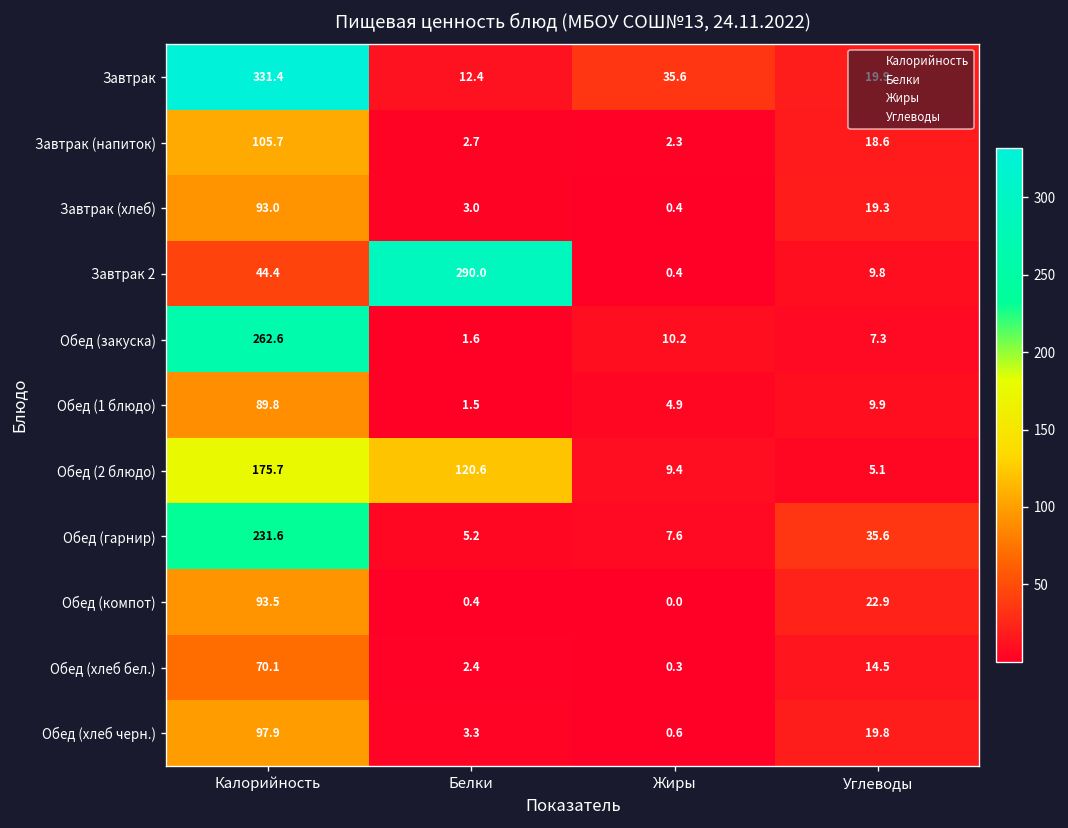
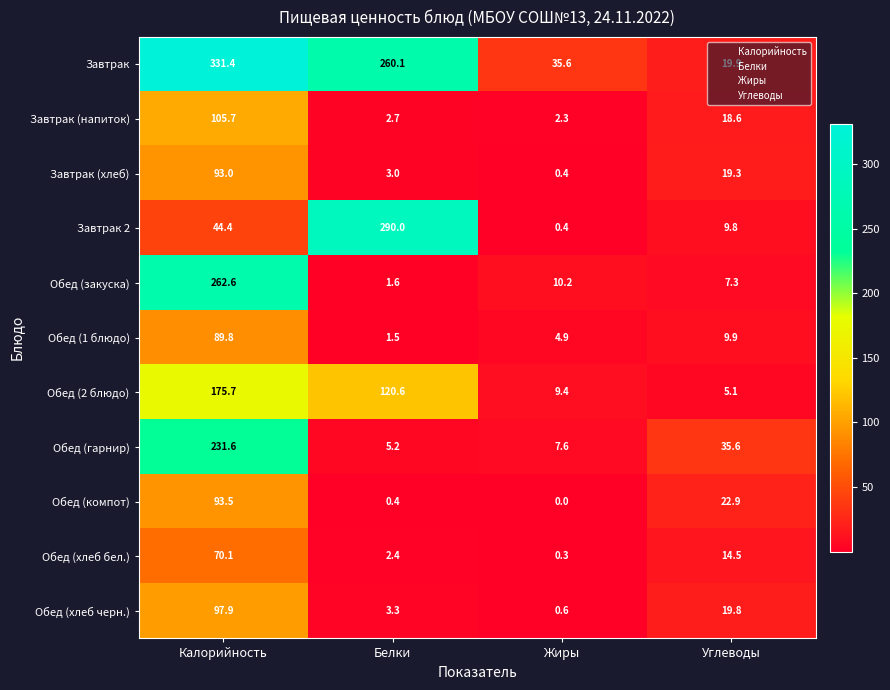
  {
    "Завтрак": {
      "Калорийность": 331.4,
-     "Белки": 12.4,
+     "Белки": 260.1,
      "Жиры": 35.6
    },
    "Завтрак (напиток)": {
      "Калорийность": 105.7,
      "Белки": 2.7,
      "Жиры": 2.3,
      "Углеводы": 18.6
    },
    "Завтрак (хлеб)": {
      "Калорийность": 93.0,
      "Белки": 3.0,
      "Жиры": 0.4,
      "Углеводы": 19.3
    },
    "Завтрак 2": {
      "Калорийность": 44.4,
      "Белки": 290.0,
      "Жиры": 0.4,
      "Углеводы": 9.8
    },
    "Обед (закуска)": {
      "Калорийность": 262.6,
      "Белки": 1.6,
      "Жиры": 10.2,
      "Углеводы": 7.3
    },
    "Обед (1 блюдо)": {
      "Калорийность": 89.8,
      "Белки": 1.5,
      "Жиры": 4.9,
      "Углеводы": 9.9
    },
    "Обед (2 блюдо)": {
      "Калорийность": 175.7,
      "Белки": 120.6,
      "Жиры": 9.4,
      "Углеводы": 5.1
    },
    "Обед (гарнир)": {
      "Калорийность": 231.6,
      "Белки": 5.2,
      "Жиры": 7.6,
      "Углеводы": 35.6
    },
    "Обед (компот)": {
      "Калорийность": 93.5,
      "Белки": 0.4,
      "Жиры": 0.0,
      "Углеводы": 22.9
    },
    "Обед (хлеб бел.)": {
      "Калорийность": 70.1,
      "Белки": 2.4,
      "Жиры": 0.3,
      "Углеводы": 14.5
    },
    "Обед (хлеб черн.)": {
      "Калорийность": 97.9,
      "Белки": 3.3,
      "Жиры": 0.6,
      "Углеводы": 19.8
    }
  }
